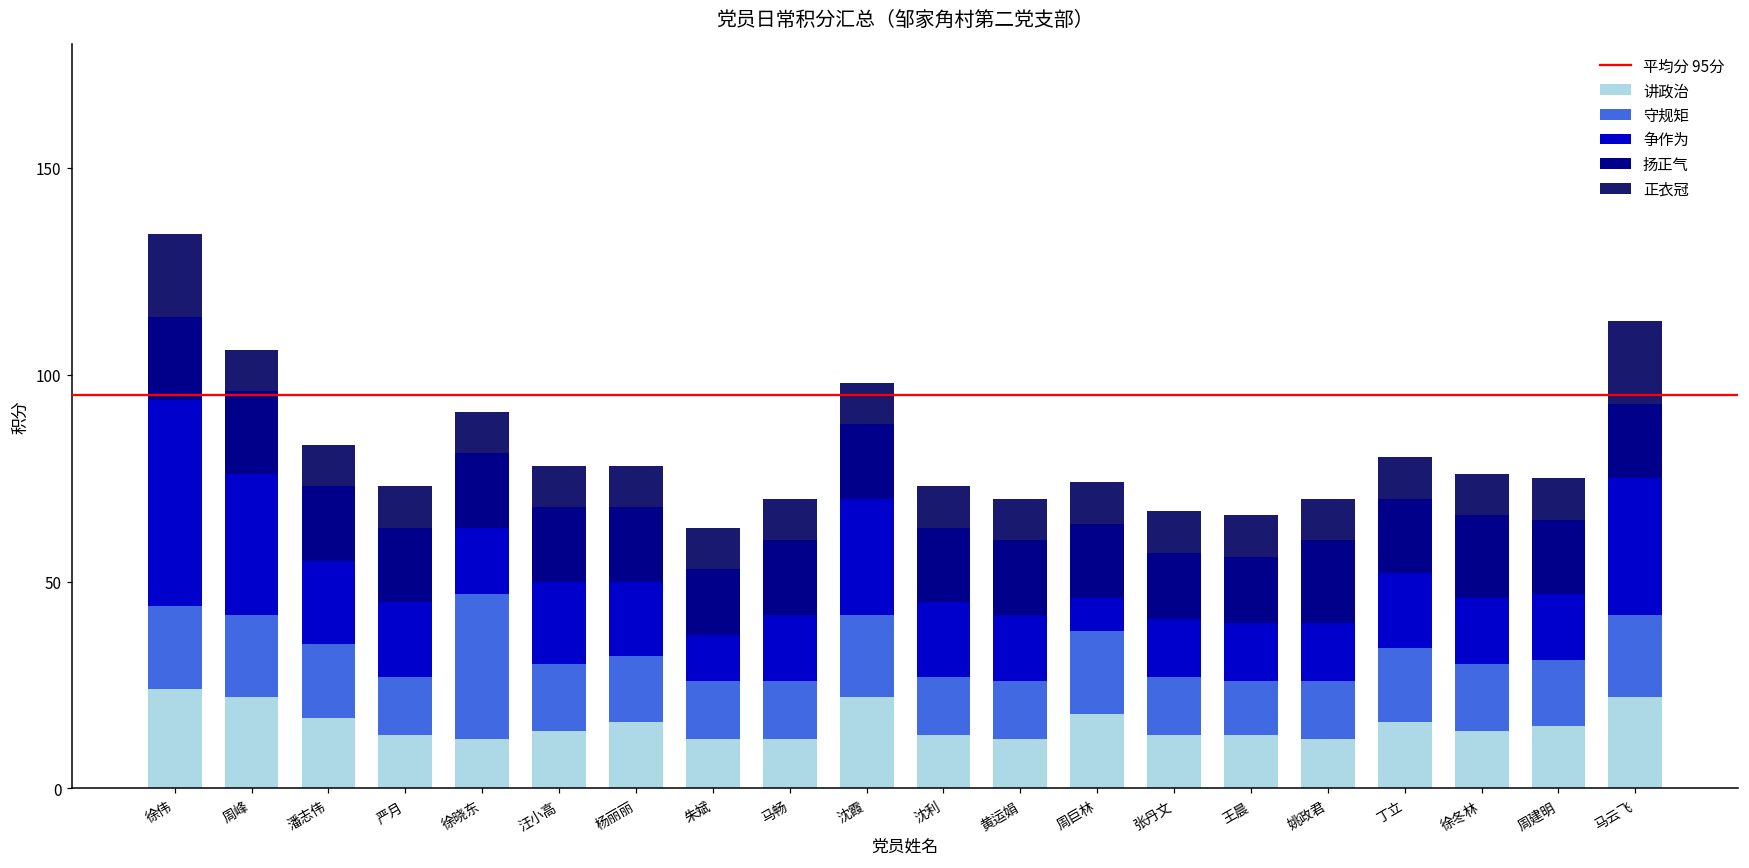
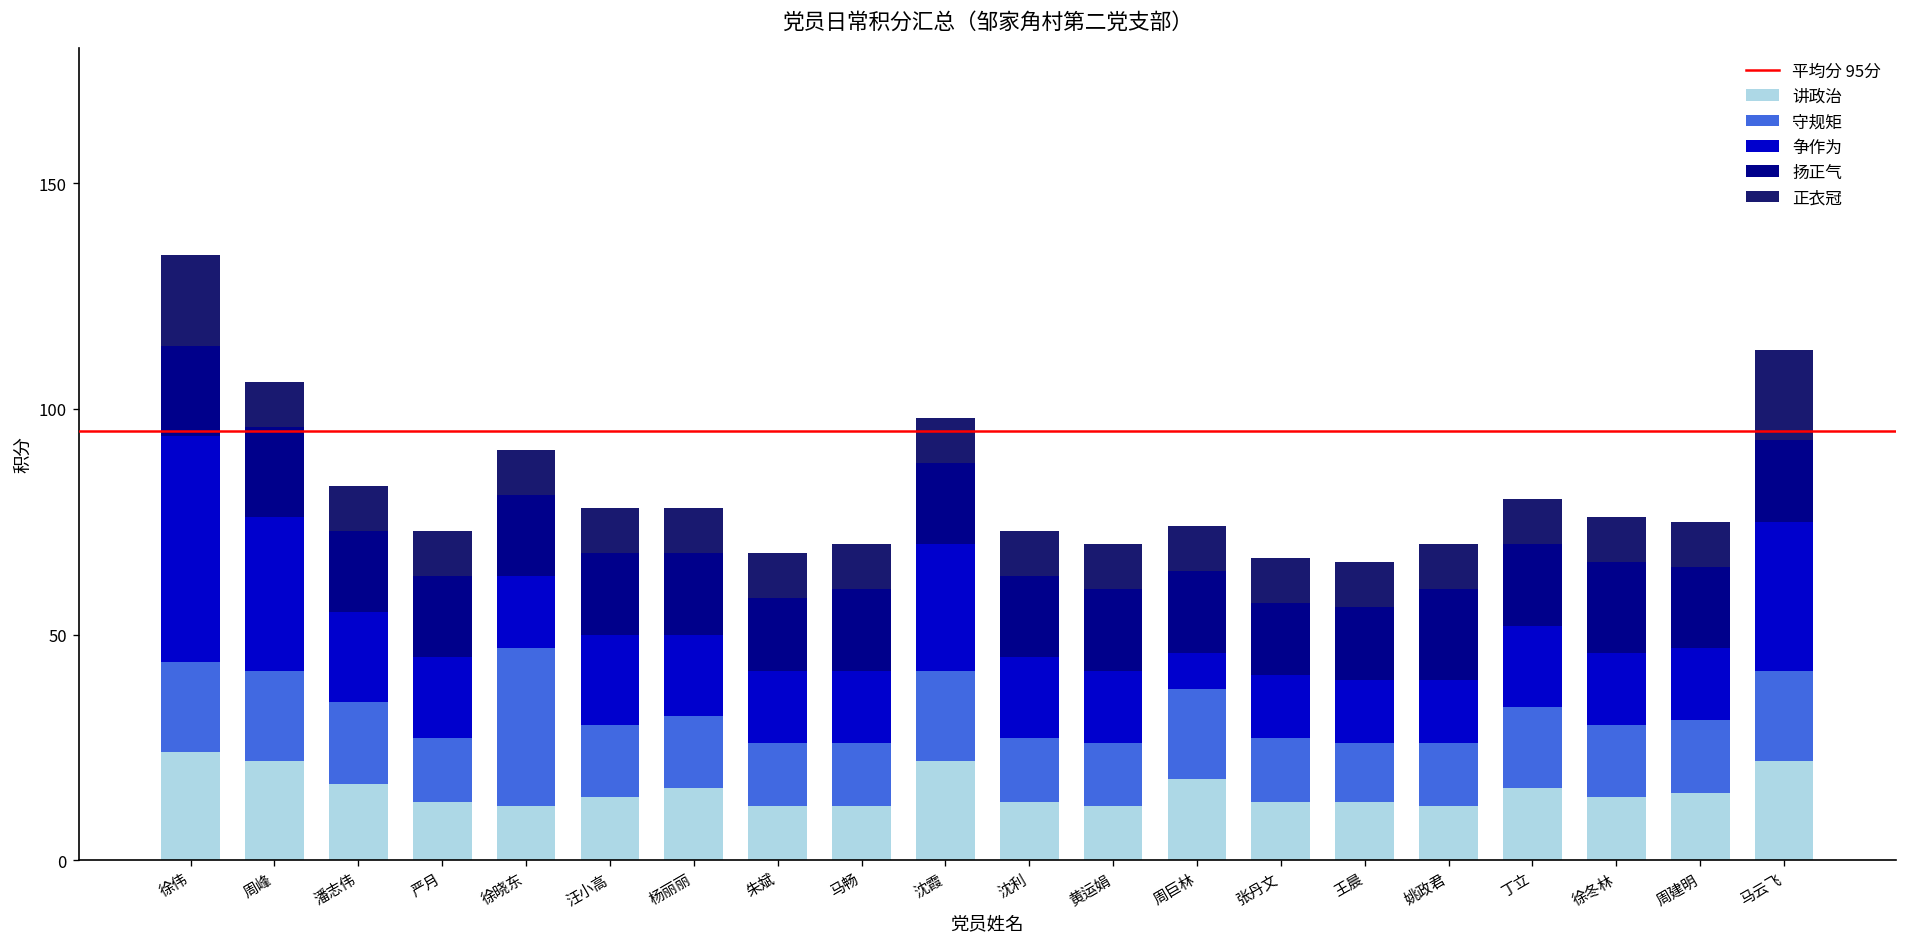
  {
    "讲政治": {
      "徐伟": 24,
      "周峰": 22,
      "潘志伟": 17,
      "严月": 13,
      "徐晓东": 12,
      "汪小高": 14,
      "杨丽丽": 16,
      "朱斌": 12,
      "马畅": 12,
      "沈霞": 22,
      "沈利": 13,
      "黄运娟": 12,
      "周巨林": 18,
      "张丹文": 13,
      "王晨": 13,
      "姚政君": 12,
      "丁立": 16,
      "徐冬林": 14,
      "周建明": 15,
      "马云飞": 22
    },
    "守规矩": {
      "徐伟": 20,
      "周峰": 20,
      "潘志伟": 18,
      "严月": 14,
      "徐晓东": 35,
      "汪小高": 16,
      "杨丽丽": 16,
      "朱斌": 14,
      "马畅": 14,
      "沈霞": 20,
      "沈利": 14,
      "黄运娟": 14,
      "周巨林": 20,
      "张丹文": 14,
      "王晨": 13,
      "姚政君": 14,
      "丁立": 18,
      "徐冬林": 16,
      "周建明": 16,
      "马云飞": 20
    },
    "争作为": {
      "徐伟": 50,
      "周峰": 34,
      "潘志伟": 20,
      "严月": 18,
      "徐晓东": 16,
      "汪小高": 20,
      "杨丽丽": 18,
-     "朱斌": 11,
+     "朱斌": 16,
      "马畅": 16,
      "沈霞": 28,
      "沈利": 18,
      "黄运娟": 16,
      "周巨林": 8,
      "张丹文": 14,
      "王晨": 14,
      "姚政君": 14,
      "丁立": 18,
      "徐冬林": 16,
      "周建明": 16,
      "马云飞": 33
    }
  }
